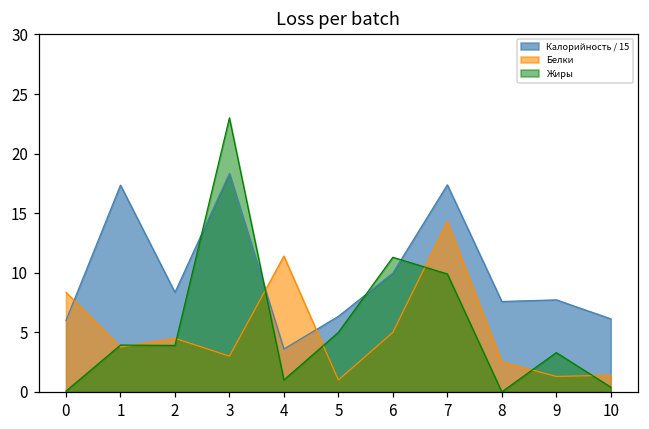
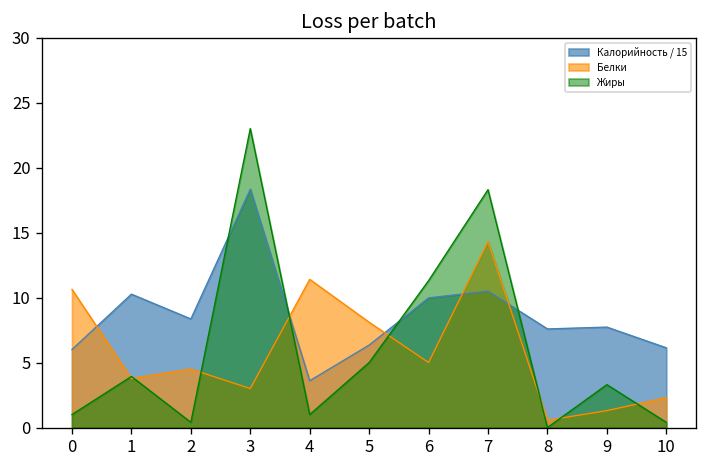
  {
    "Калорийность / 15": {
      "0": 6.0,
-     "1": 17.4,
+     "1": 10.3,
      "2": 8.4,
      "3": 18.3,
      "4": 3.6,
      "5": 6.3,
      "6": 10.0,
-     "7": 17.4,
+     "7": 10.5,
      "8": 7.6,
      "9": 7.7,
      "10": 6.1
    },
    "Белки": {
-     "0": 8.4,
+     "0": 10.6,
      "2": 4.5,
      "3": 3.0,
      "4": 11.4,
-     "5": 1.0,
+     "5": 8.1,
      "6": 5.0,
      "7": 14.3,
-     "8": 2.5,
+     "8": 0.6,
      "9": 1.3,
-     "10": 1.4
+     "10": 2.3
    },
    "Жиры": {
-     "0": 0.1,
-     "2": 3.9,
+     "0": 1.0,
+     "2": 0.4,
      "3": 23.0,
      "4": 1.0,
      "5": 5.0,
      "6": 11.3,
-     "7": 9.9,
+     "7": 18.3,
      "8": 0.0,
      "9": 3.3,
      "10": 0.4
    }
  }
